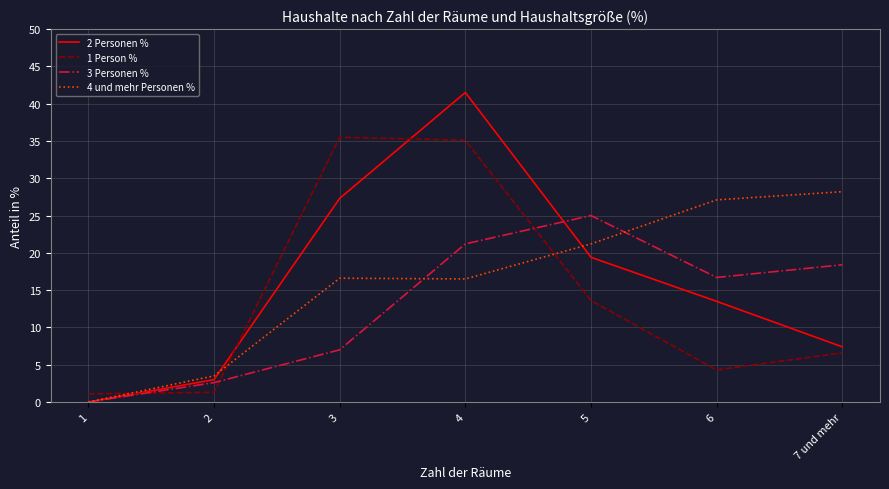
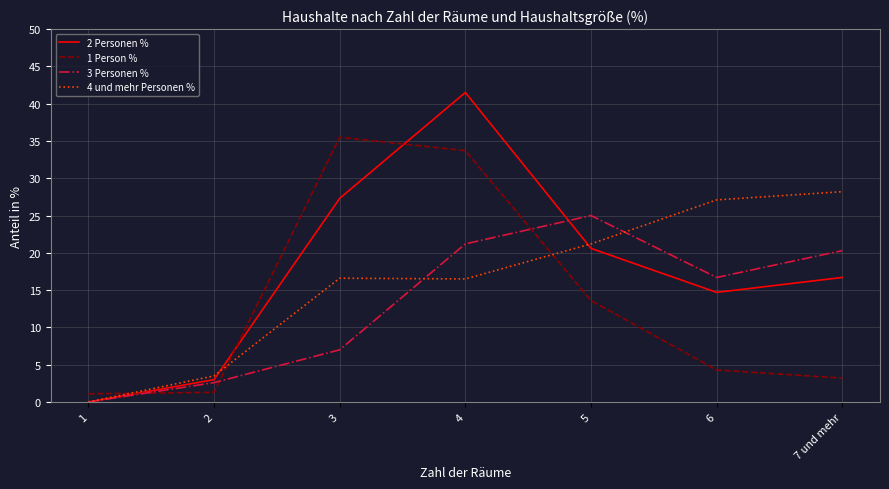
  {
    "2 Personen %": {
      "2": 3,
      "3": 27,
      "4": 42,
-     "5": 19,
-     "6": 14,
-     "7 und mehr": 7
+     "5": 21,
+     "6": 15,
+     "7 und mehr": 17
    },
    "1 Person %": {
      "1": 1,
      "2": 1,
      "3": 36,
-     "4": 35,
+     "4": 34,
      "5": 14,
      "6": 4,
-     "7 und mehr": 7
+     "7 und mehr": 3
    },
    "3 Personen %": {
      "2": 3,
      "3": 7,
      "4": 21,
      "5": 25,
      "6": 17,
-     "7 und mehr": 18
+     "7 und mehr": 20
    },
    "4 und mehr Personen %": {
      "2": 4,
      "3": 17,
      "4": 17,
      "5": 21,
      "6": 27,
      "7 und mehr": 28
    }
  }
